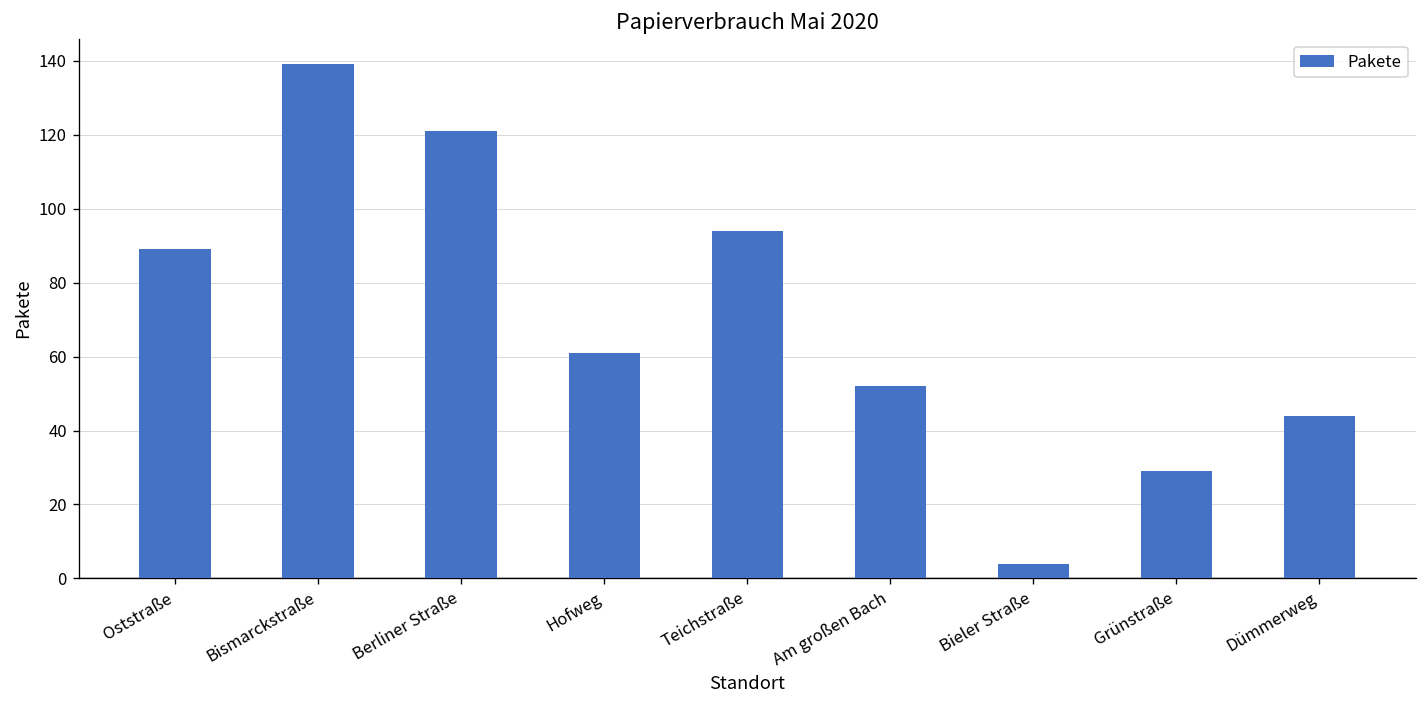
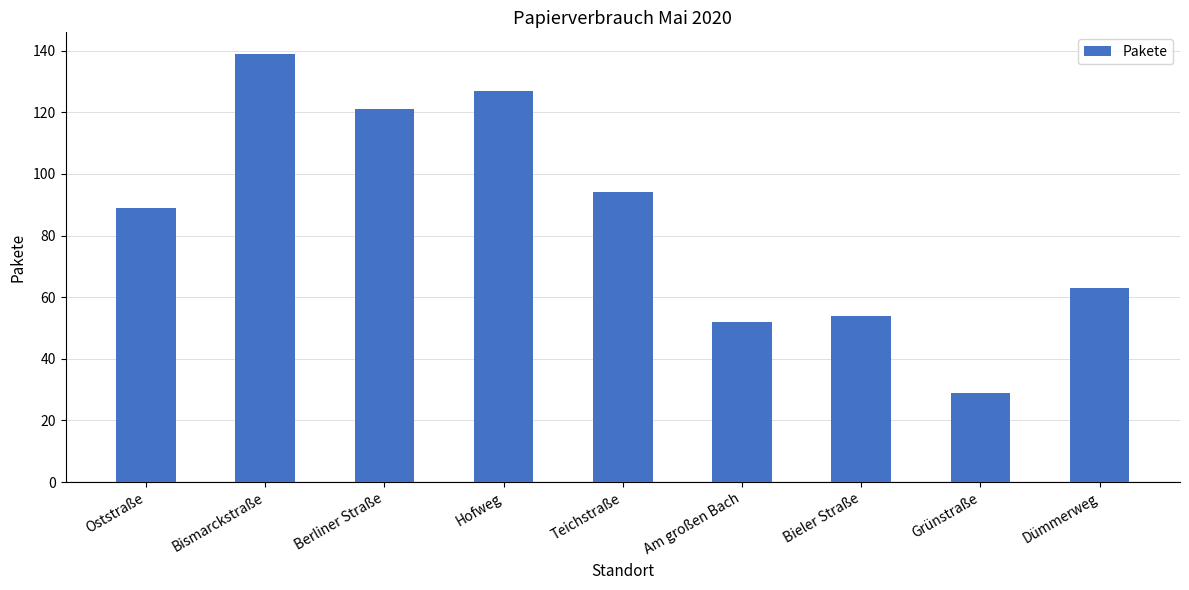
  {
    "Oststraße": 89,
    "Bismarckstraße": 139,
    "Berliner Straße": 121,
-   "Hofweg": 61,
+   "Hofweg": 127,
    "Teichstraße": 94,
    "Am großen Bach": 52,
-   "Bieler Straße": 4,
+   "Bieler Straße": 54,
    "Grünstraße": 29,
-   "Dümmerweg": 44
+   "Dümmerweg": 63
  }
